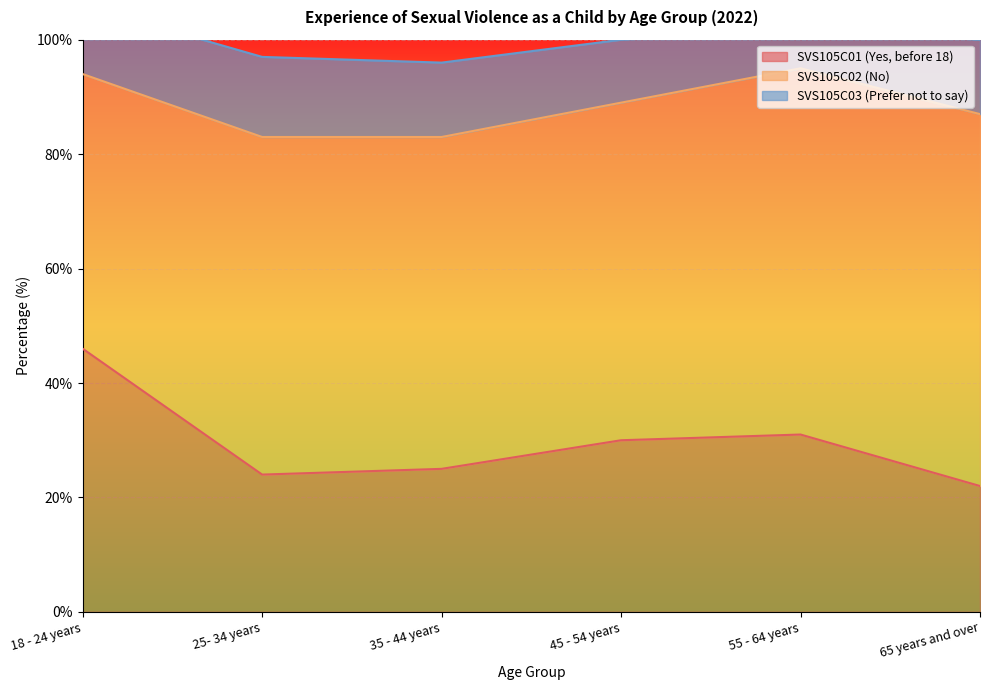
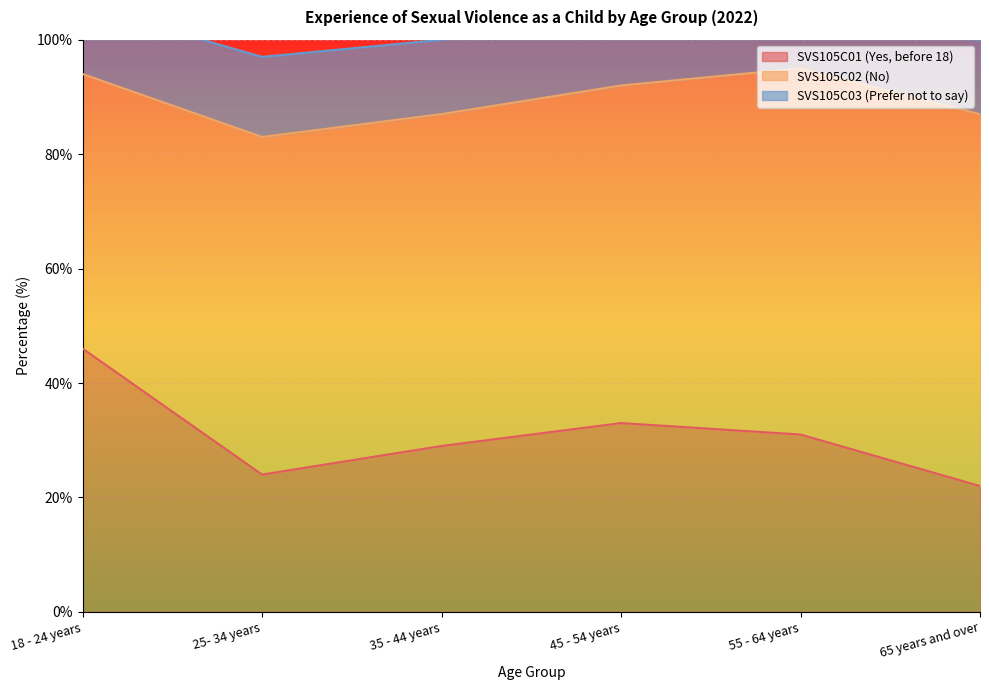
  {
    "SVS105C01 (Yes, before 18)": {
      "18 - 24 years": "46%",
      "25- 34 years": "24%",
-     "35 - 44 years": "25%",
-     "45 - 54 years": "30%",
+     "35 - 44 years": "29%",
+     "45 - 54 years": "33%",
      "55 - 64 years": "31%",
      "65 years and over": "22%"
    },
    "SVS105C02 (No)": {
      "18 - 24 years": "48%",
      "25- 34 years": "59%",
      "35 - 44 years": "58%",
      "45 - 54 years": "59%",
      "65 years and over": "65%"
    },
    "SVS105C03 (Prefer not to say)": {
      "25- 34 years": "14%",
      "35 - 44 years": "13%",
      "65 years and over": "13%"
    }
  }
